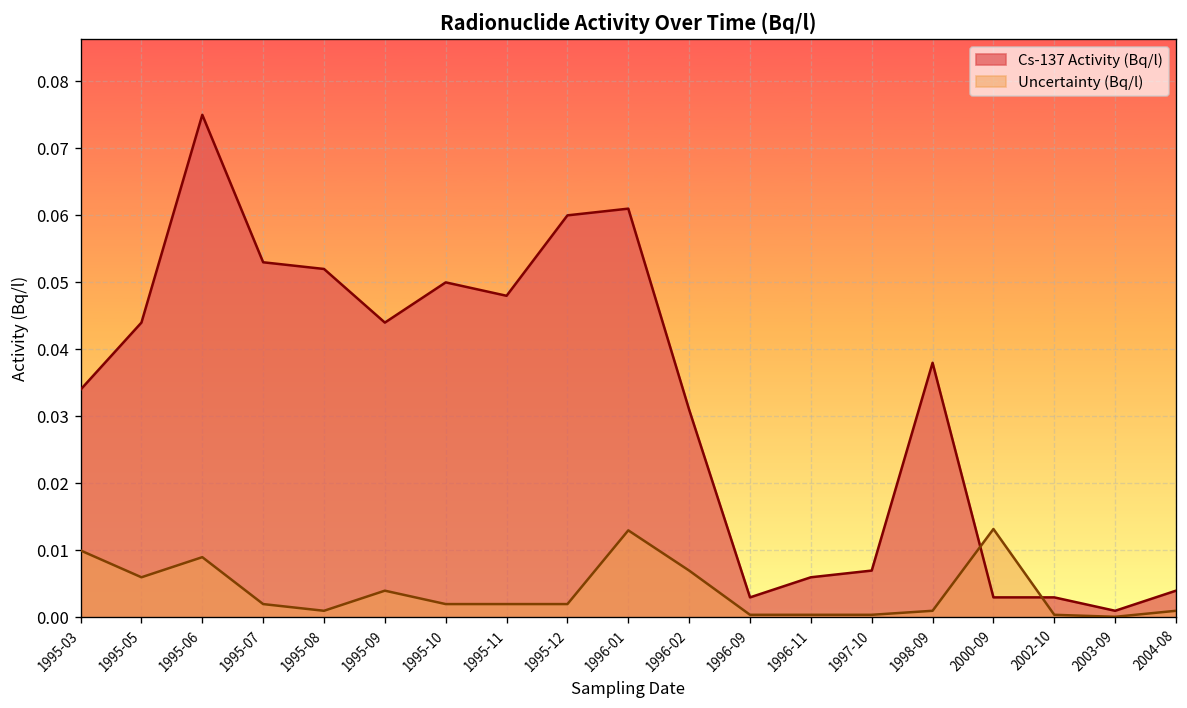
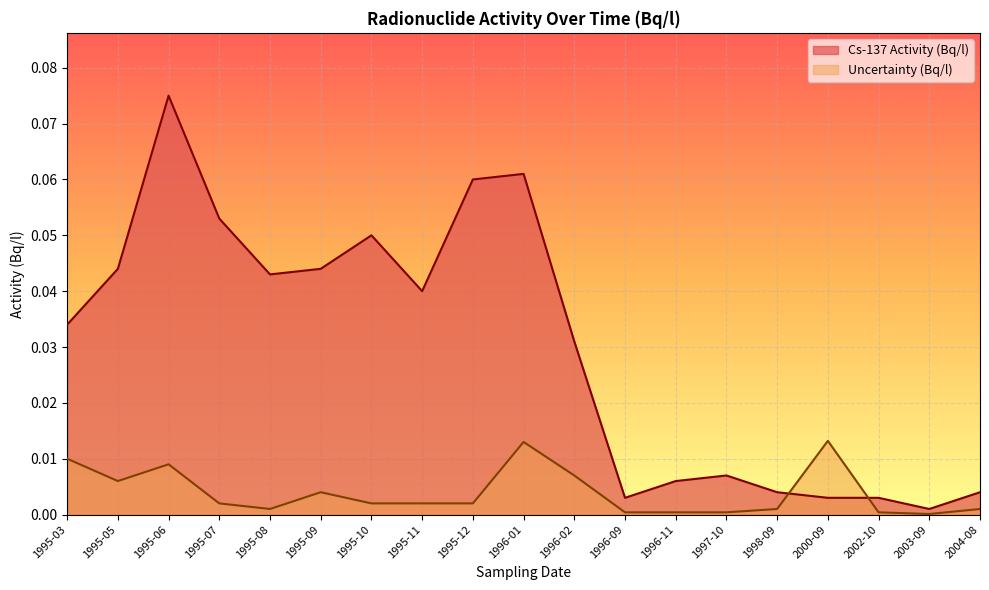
  {
    "Cs-137 Activity (Bq/l)": {
      "1995-03": 0.034,
      "1995-05": 0.044,
      "1995-06": 0.075,
      "1995-07": 0.053,
-     "1995-08": 0.052,
+     "1995-08": 0.043,
      "1995-09": 0.044,
      "1995-10": 0.050,
-     "1995-11": 0.048,
+     "1995-11": 0.040,
      "1995-12": 0.060,
      "1996-01": 0.061,
      "1996-02": 0.031,
      "1996-09": 0.003,
      "1996-11": 0.006,
      "1997-10": 0.007,
-     "1998-09": 0.038,
+     "1998-09": 0.004,
      "2000-09": 0.003,
      "2002-10": 0.003,
      "2003-09": 0.001,
      "2004-08": 0.004
    },
    "Uncertainty (Bq/l)": {
      "1995-03": 0.010,
      "1995-05": 0.006,
      "1995-06": 0.009,
      "1995-07": 0.002,
      "1995-08": 0.001,
      "1995-09": 0.004,
      "1995-10": 0.002,
      "1995-11": 0.002,
      "1995-12": 0.002,
      "1996-01": 0.013,
      "1996-02": 0.007,
      "1996-09": 0.000,
      "1996-11": 0.000,
      "1997-10": 0.000,
      "1998-09": 0.001,
      "2000-09": 0.013,
      "2002-10": 0.000,
      "2003-09": 0.000,
      "2004-08": 0.001
    }
  }
